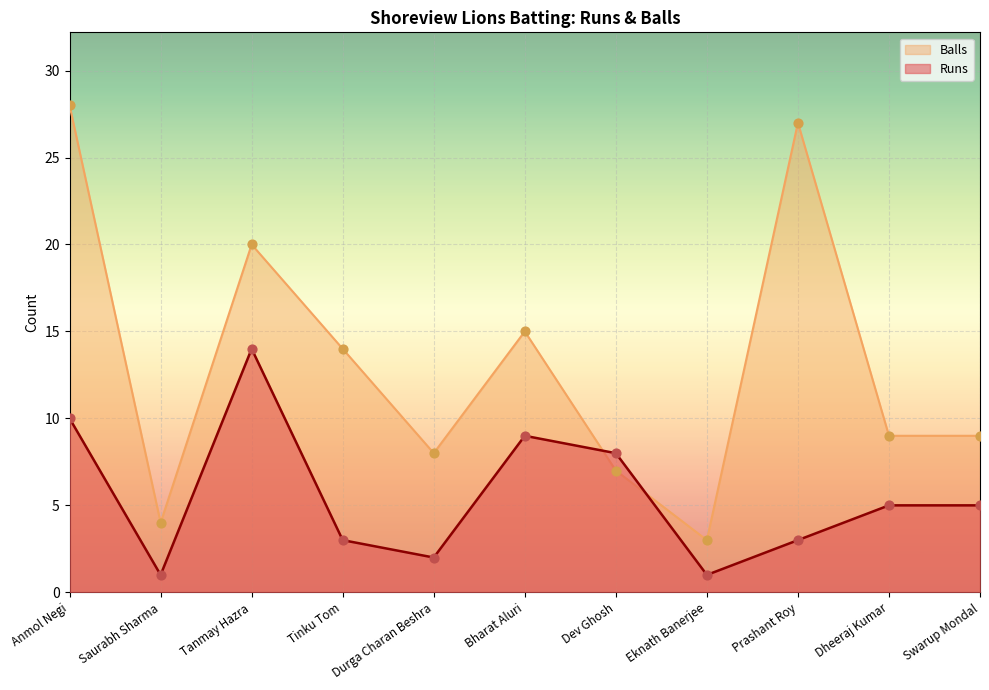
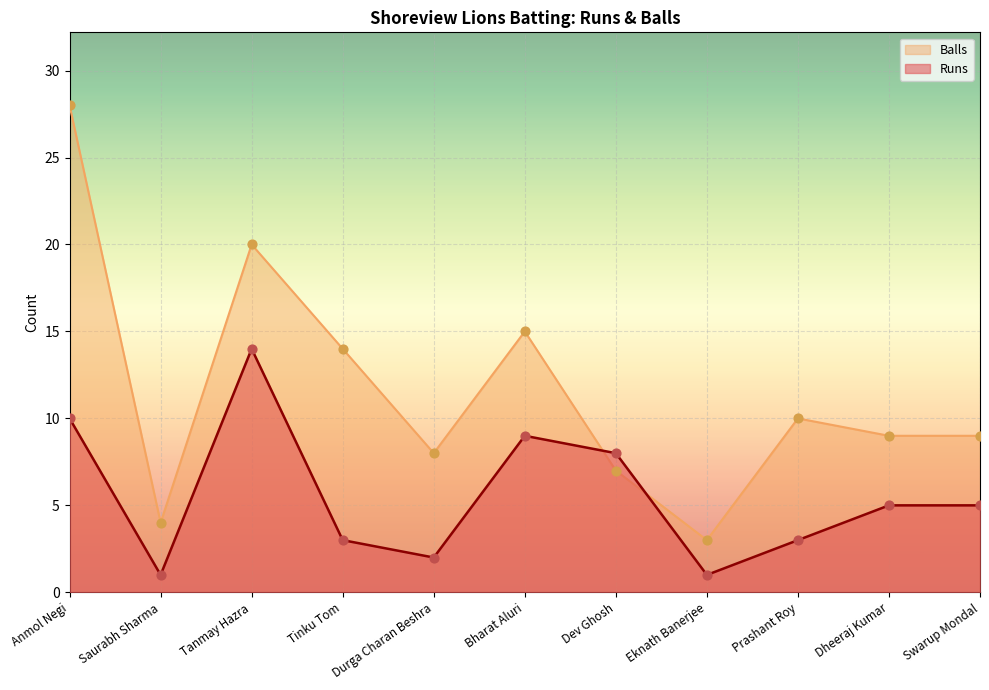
  {
    "Balls": {
      "Anmol Negi": 28,
      "Saurabh Sharma": 4,
      "Tanmay Hazra": 20,
      "Tinku Tom": 14,
      "Durga Charan Beshra": 8,
      "Bharat Aluri": 15,
      "Dev Ghosh": 7,
      "Eknath Banerjee": 3,
-     "Prashant Roy": 27,
+     "Prashant Roy": 10,
      "Dheeraj Kumar": 9,
      "Swarup Mondal": 9
    },
    "Runs": {
      "Anmol Negi": 10,
      "Saurabh Sharma": 1,
      "Tanmay Hazra": 14,
      "Tinku Tom": 3,
      "Durga Charan Beshra": 2,
      "Bharat Aluri": 9,
      "Dev Ghosh": 8,
      "Eknath Banerjee": 1,
      "Prashant Roy": 3,
      "Dheeraj Kumar": 5,
      "Swarup Mondal": 5
    }
  }
